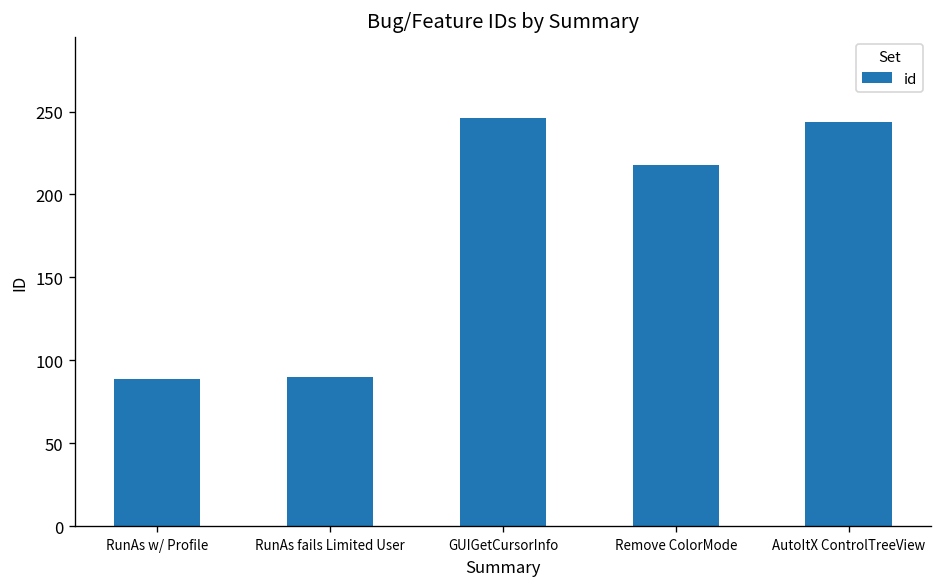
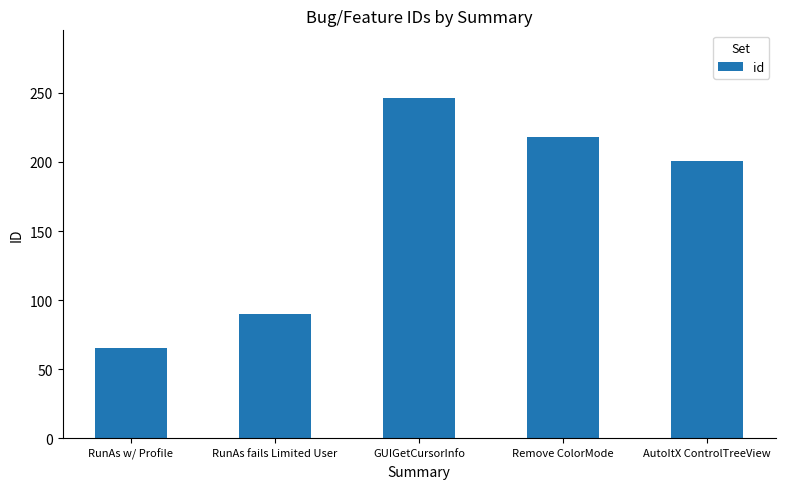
  {
-   "RunAs w/ Profile": 89,
+   "RunAs w/ Profile": 65,
    "RunAs fails Limited User": 90,
    "GUIGetCursorInfo": 246,
    "Remove ColorMode": 218,
-   "AutoItX ControlTreeView": 244
+   "AutoItX ControlTreeView": 201
  }
